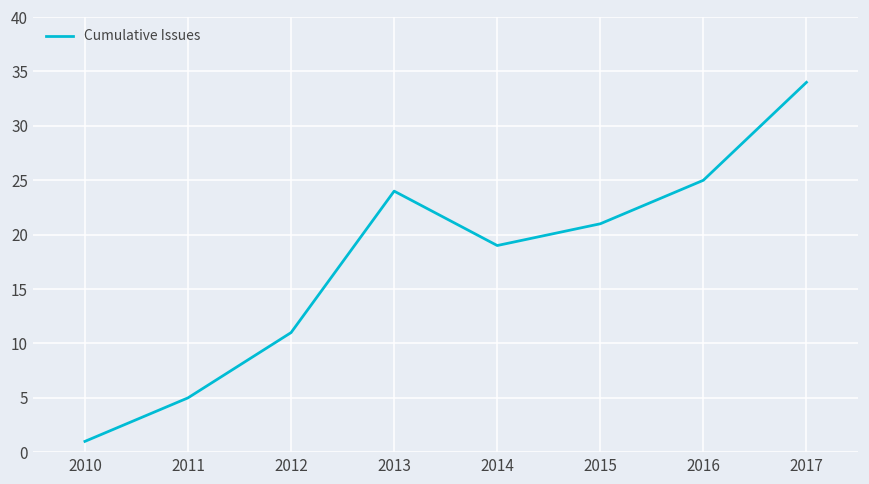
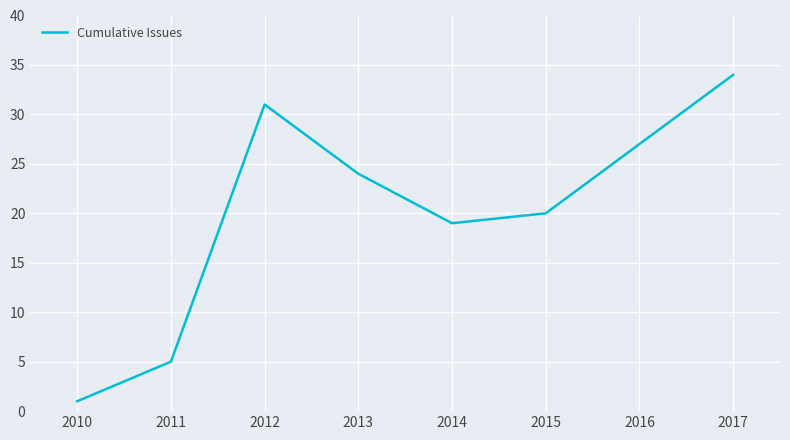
  {
    "2010": 1,
    "2011": 5,
-   "2012": 11,
+   "2012": 31,
    "2013": 24,
    "2014": 19,
-   "2015": 21,
-   "2016": 25,
+   "2015": 20,
+   "2016": 27,
    "2017": 34
  }
